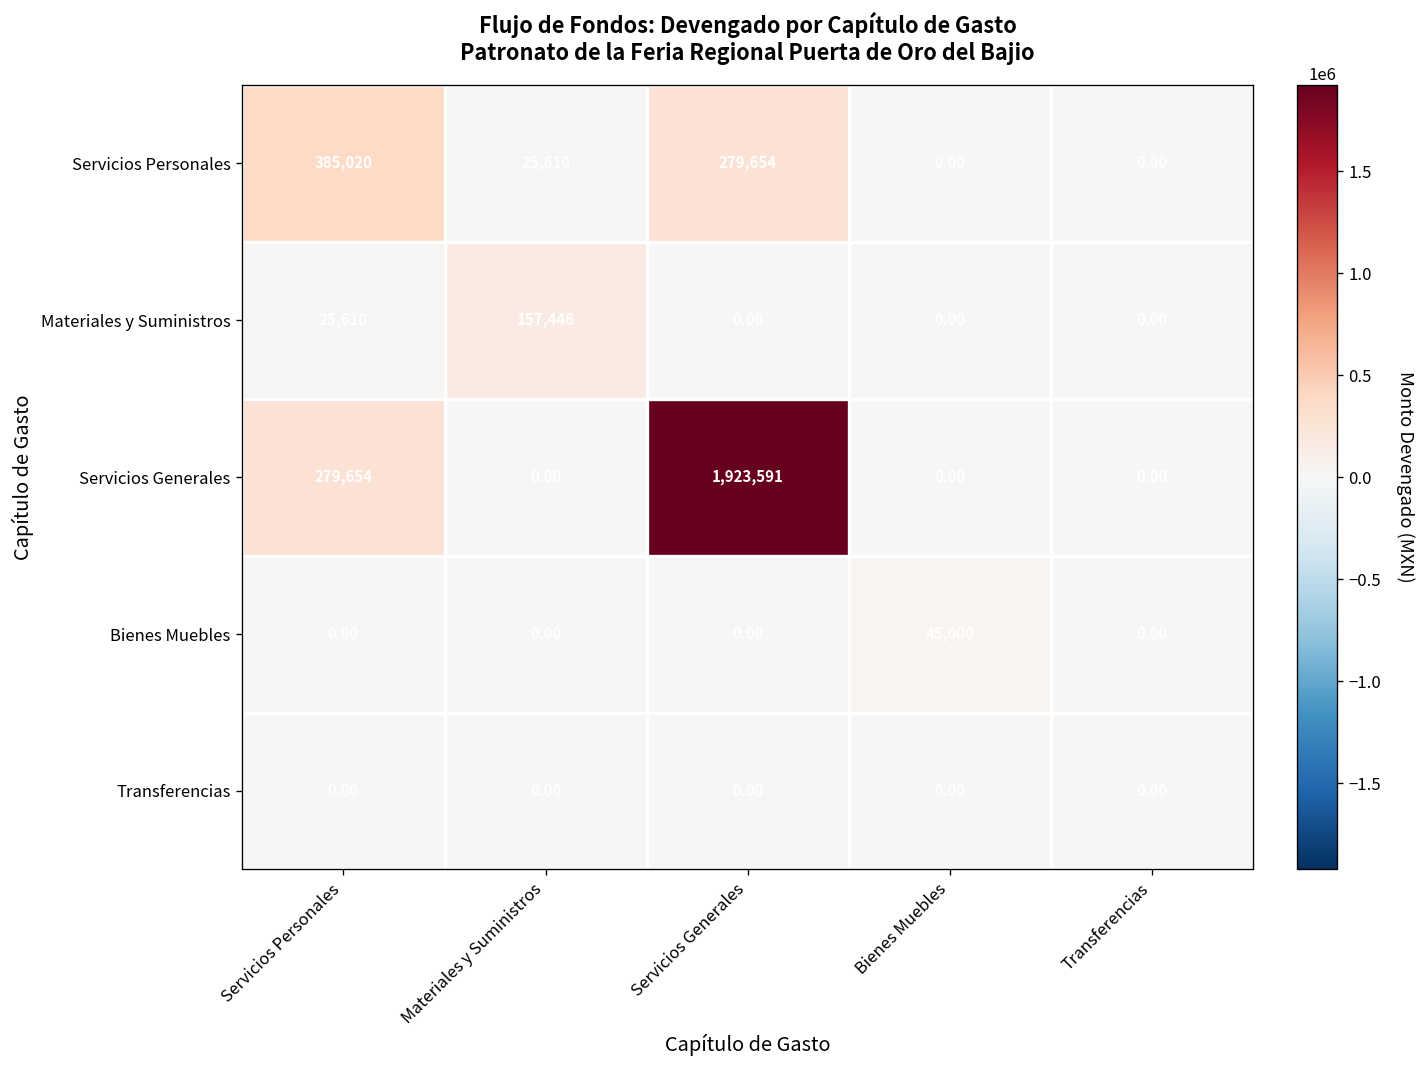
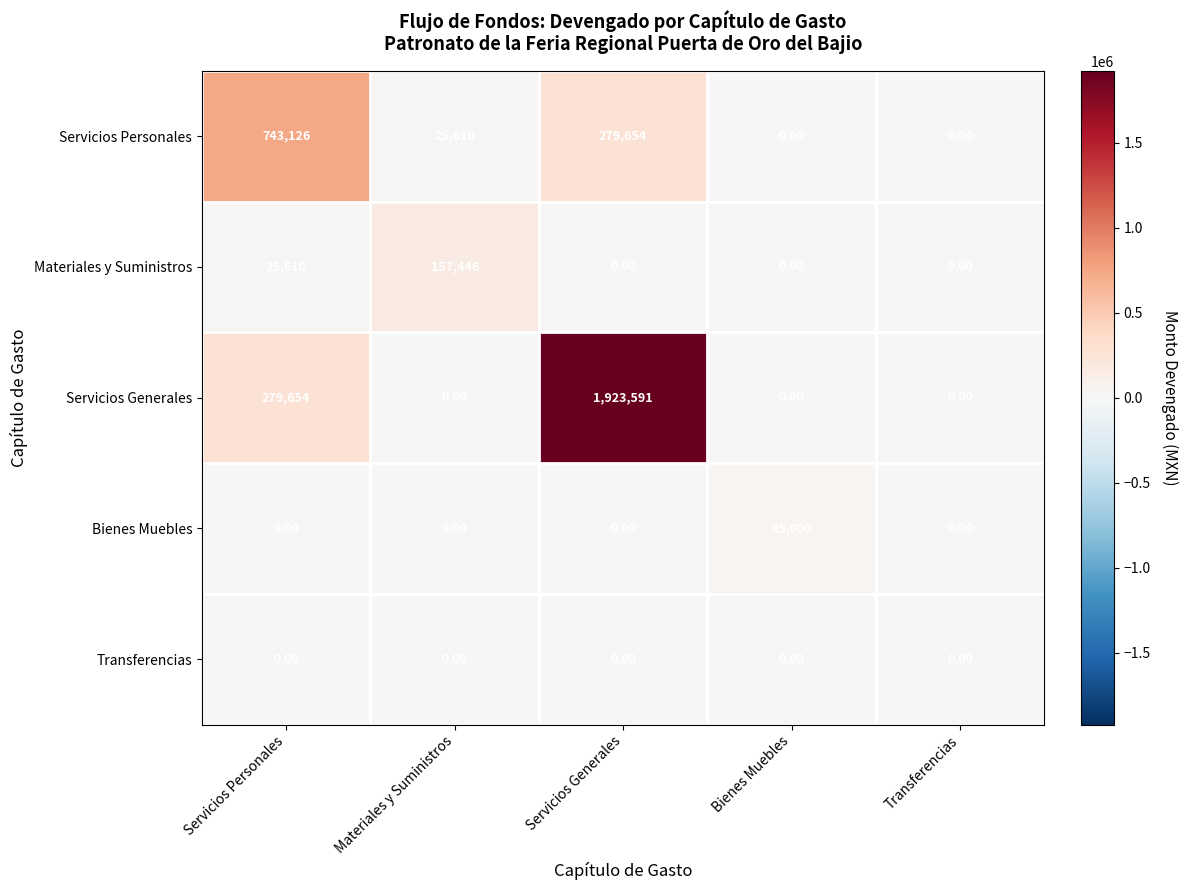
  {
    "Servicios Personales": {
-     "Servicios Personales": "385,020"
+     "Servicios Personales": "743,126"
    },
    "Servicios Generales": {
      "Servicios Generales": "1,923,591"
    }
  }
